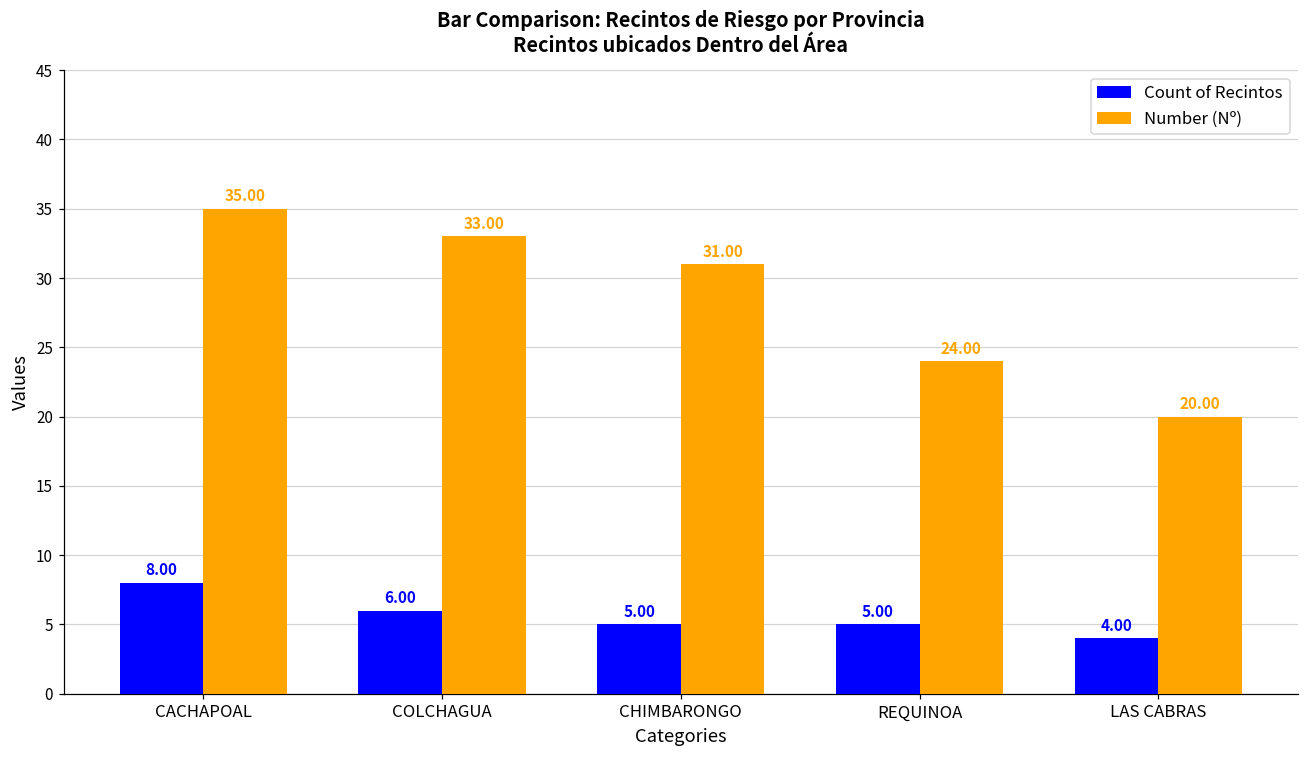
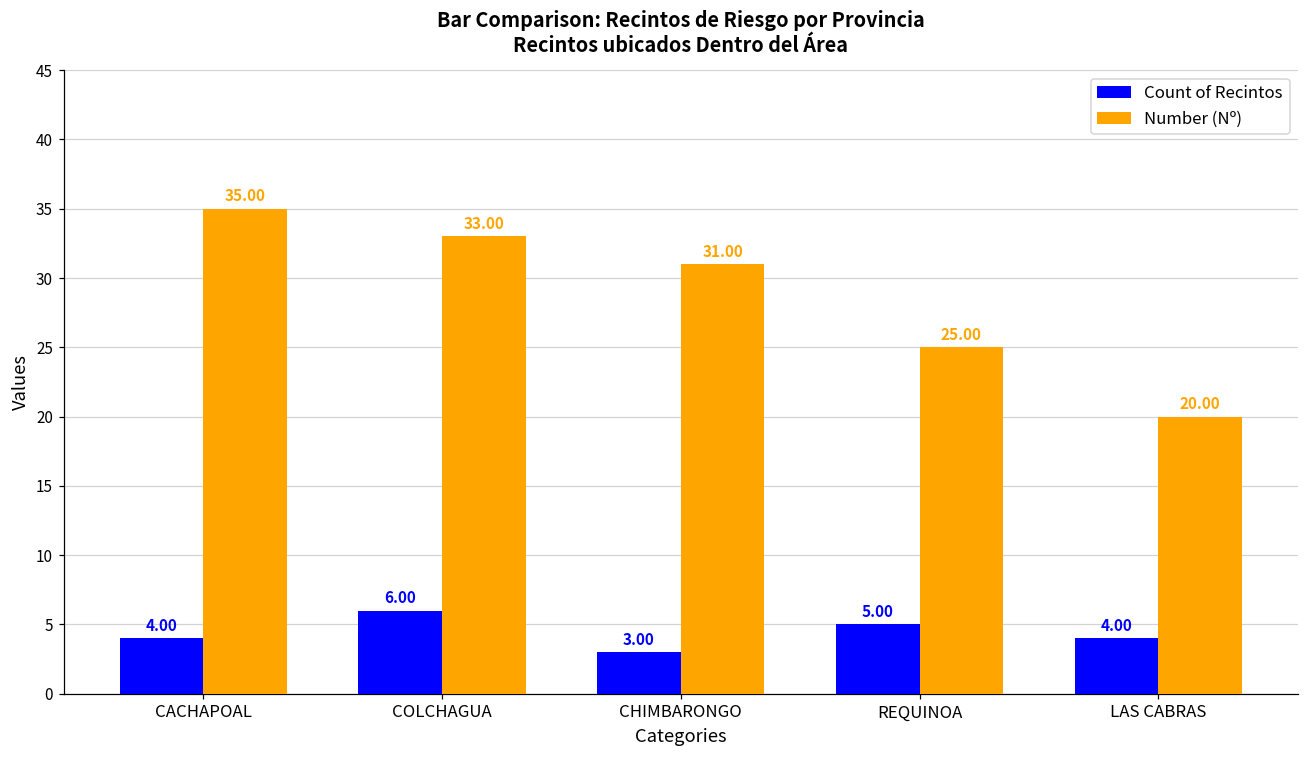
  {
    "Count of Recintos": {
-     "CACHAPOAL": 8.00,
+     "CACHAPOAL": 4.00,
      "COLCHAGUA": 6.00,
-     "CHIMBARONGO": 5.00,
+     "CHIMBARONGO": 3.00,
      "REQUINOA": 5.00,
      "LAS CABRAS": 4.00
    },
    "Number (Nº)": {
      "CACHAPOAL": 35.00,
      "COLCHAGUA": 33.00,
      "CHIMBARONGO": 31.00,
-     "REQUINOA": 24.00,
+     "REQUINOA": 25.00,
      "LAS CABRAS": 20.00
    }
  }
